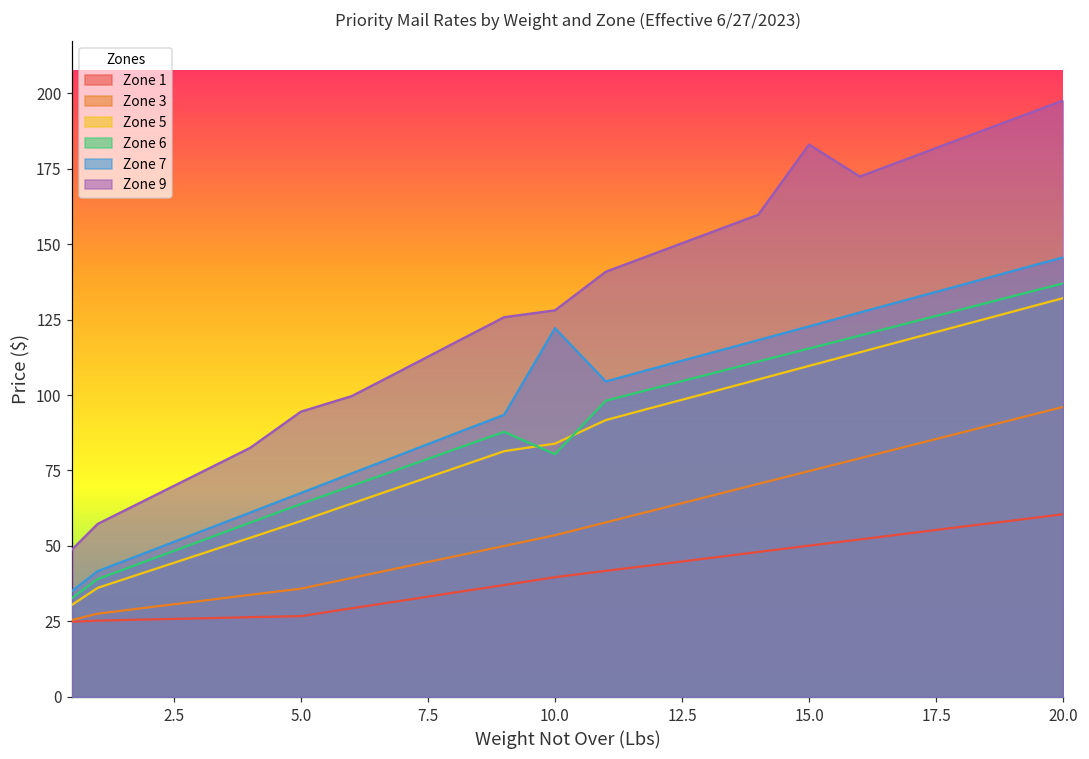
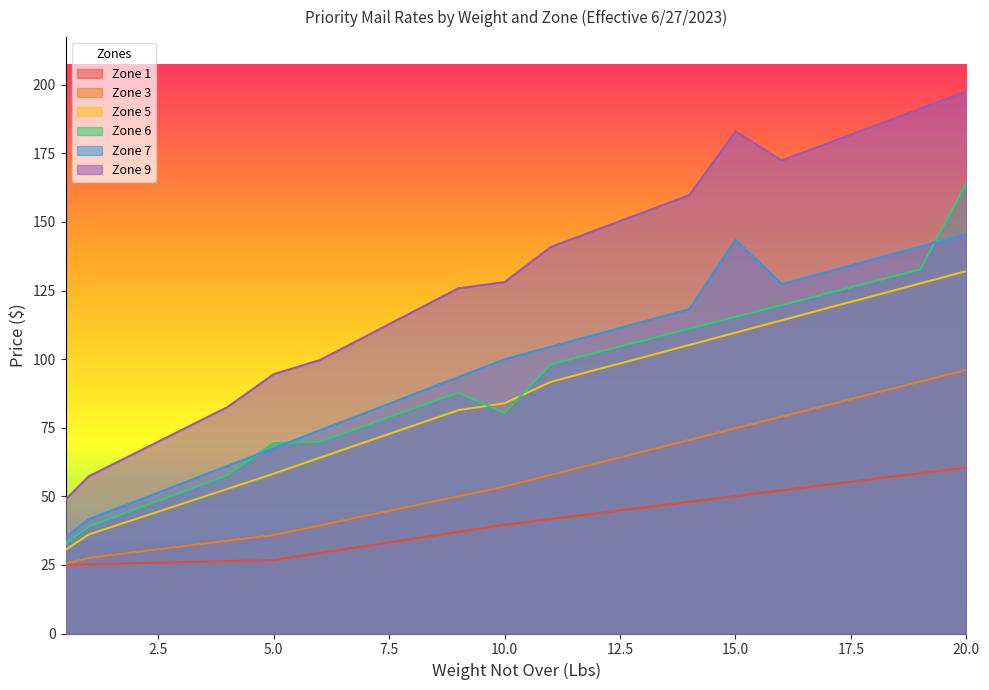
  {
    "Zone 5": {
      "5.0": 58,
      "10.0": 84,
      "15.0": 110,
      "20.0": 132
    },
    "Zone 6": {
-     "5.0": 64,
+     "5.0": 69,
      "10.0": 80,
      "15.0": 115,
-     "20.0": 137
+     "20.0": 164
    },
    "Zone 7": {
      "5.0": 68,
-     "10.0": 122,
-     "15.0": 123,
+     "10.0": 100,
+     "15.0": 144,
      "20.0": 146
    },
    "Zone 9": {
      "5.0": 95,
      "10.0": 128,
      "15.0": 183,
      "20.0": 198
    }
  }
